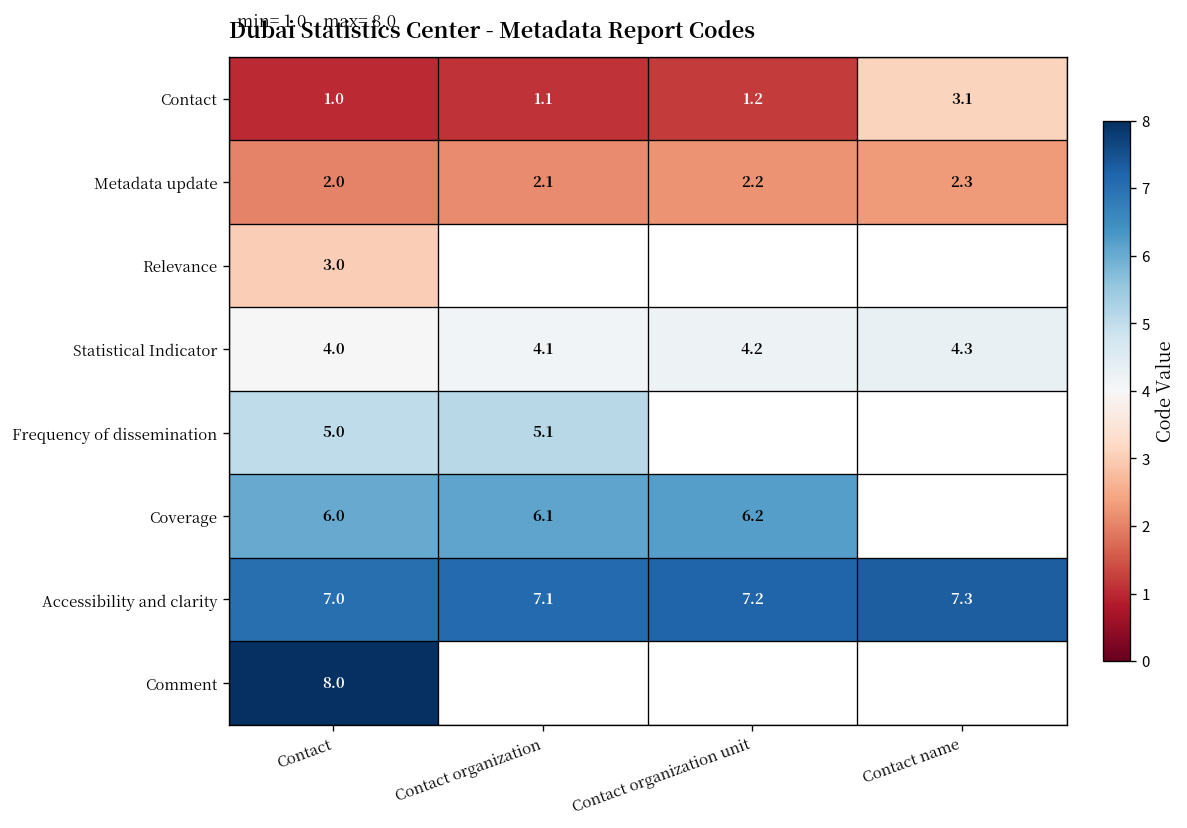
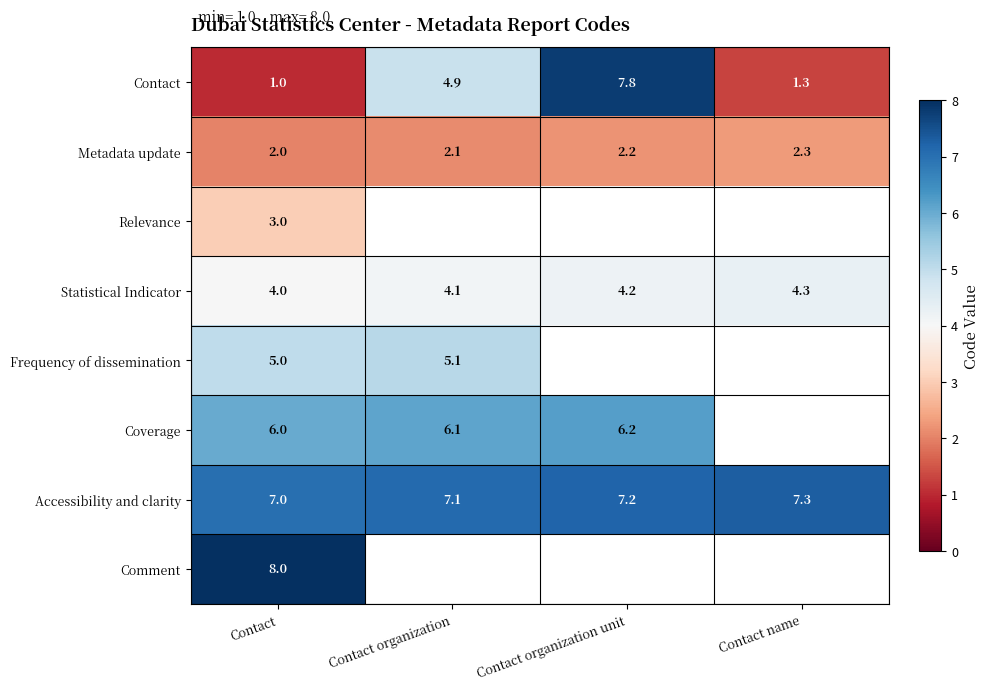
  {
    "Contact": {
      "Contact": 1.0,
-     "Contact organization": 1.1,
-     "Contact organization unit": 1.2,
-     "Contact name": 3.1
+     "Contact organization": 4.9,
+     "Contact organization unit": 7.8,
+     "Contact name": 1.3
    },
    "Metadata update": {
      "Contact": 2.0,
      "Contact organization": 2.1,
      "Contact organization unit": 2.2,
      "Contact name": 2.3
    },
    "Relevance": {
      "Contact": 3.0
    },
    "Statistical Indicator": {
      "Contact": 4.0,
      "Contact organization": 4.1,
      "Contact organization unit": 4.2,
      "Contact name": 4.3
    },
    "Frequency of dissemination": {
      "Contact": 5.0,
      "Contact organization": 5.1
    },
    "Coverage": {
      "Contact": 6.0,
      "Contact organization": 6.1,
      "Contact organization unit": 6.2
    },
    "Accessibility and clarity": {
      "Contact": 7.0,
      "Contact organization": 7.1,
      "Contact organization unit": 7.2,
      "Contact name": 7.3
    },
    "Comment": {
      "Contact": 8.0
    }
  }
